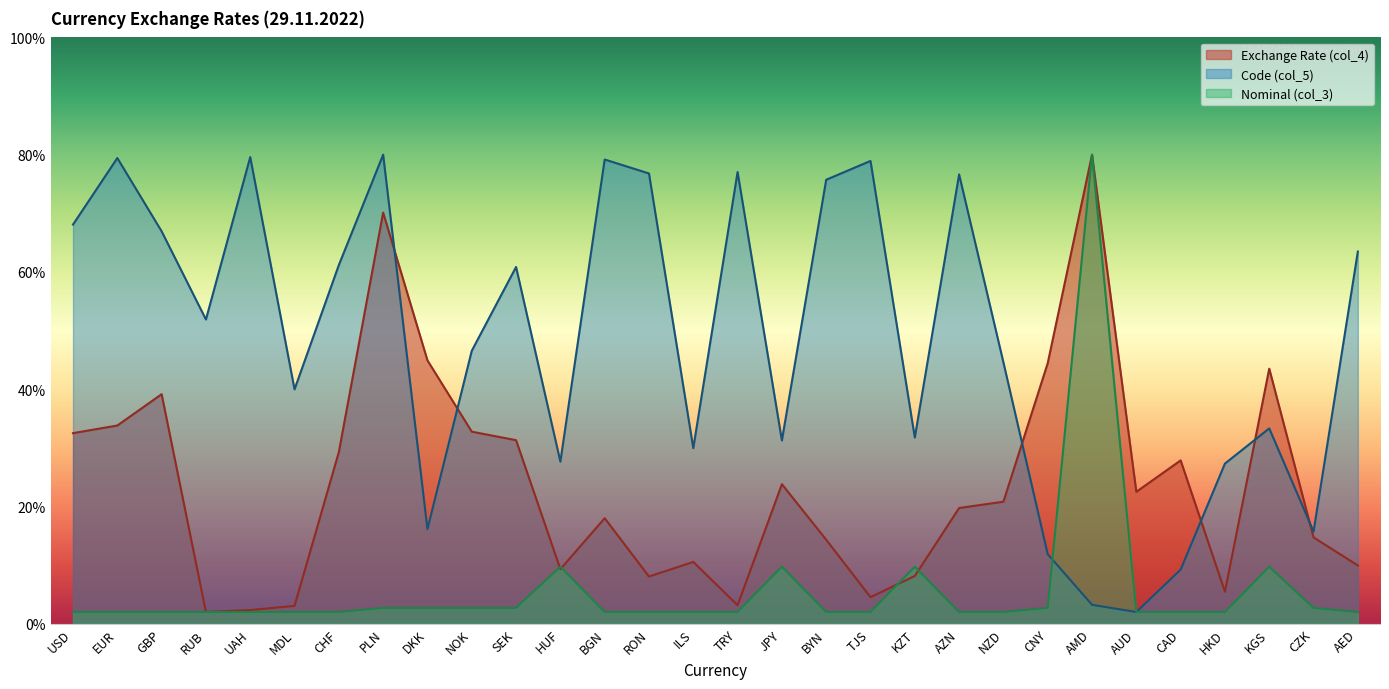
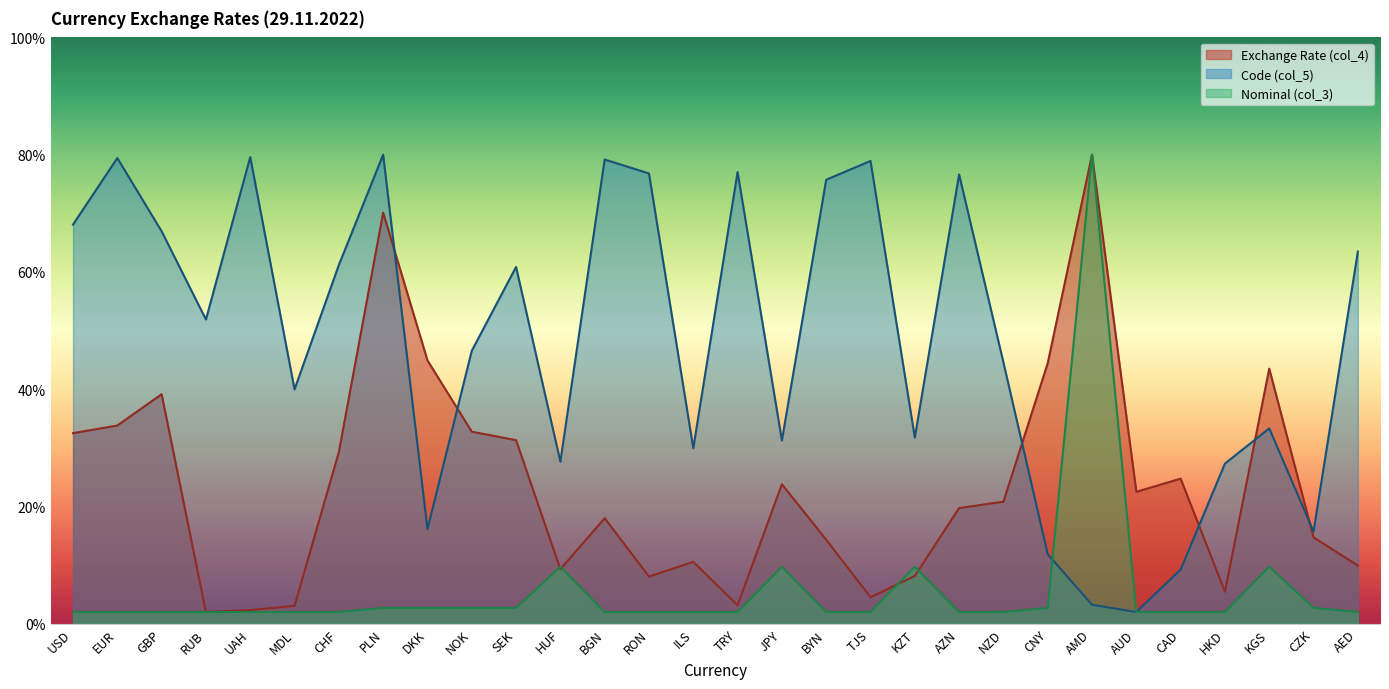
  {
    "Exchange Rate (col_4)": {
      "USD": "33%",
      "EUR": "34%",
      "GBP": "39%",
      "MDL": "3%",
      "CHF": "29%",
      "PLN": "70%",
      "DKK": "45%",
      "NOK": "33%",
      "SEK": "31%",
      "BGN": "18%",
      "RON": "8%",
      "ILS": "11%",
      "TRY": "3%",
      "JPY": "24%",
      "BYN": "14%",
      "TJS": "5%",
      "KZT": "8%",
      "AZN": "20%",
      "NZD": "21%",
      "CNY": "44%",
      "AUD": "23%",
-     "CAD": "28%",
+     "CAD": "25%",
      "HKD": "5%",
      "KGS": "44%",
      "CZK": "15%",
      "AED": "10%"
    },
    "Code (col_5)": {
      "USD": "68%",
      "EUR": "79%",
      "GBP": "67%",
      "RUB": "52%",
      "UAH": "80%",
      "MDL": "40%",
      "CHF": "61%",
      "PLN": "80%",
      "DKK": "16%",
      "NOK": "47%",
      "SEK": "61%",
      "HUF": "28%",
      "BGN": "79%",
      "RON": "77%",
      "ILS": "30%",
      "TRY": "77%",
      "JPY": "31%",
      "BYN": "76%",
      "TJS": "79%",
      "KZT": "32%",
      "AZN": "77%",
      "NZD": "45%",
      "CNY": "12%",
      "AMD": "3%",
      "CAD": "9%",
      "HKD": "27%",
      "KGS": "33%",
      "CZK": "16%",
      "AED": "63%"
    },
    "Nominal (col_3)": {
      "USD": "2%",
      "EUR": "2%",
      "GBP": "2%",
      "MDL": "2%",
      "CHF": "2%",
      "PLN": "3%",
      "DKK": "3%",
      "NOK": "3%",
      "SEK": "3%",
      "BGN": "2%",
      "RON": "2%",
      "ILS": "2%",
      "TRY": "2%",
      "JPY": "10%",
      "BYN": "2%",
      "TJS": "2%",
      "KZT": "10%",
      "AZN": "2%",
      "NZD": "2%",
      "CNY": "3%",
      "CAD": "2%",
      "HKD": "2%",
      "KGS": "10%",
      "CZK": "3%",
      "AED": "2%"
    }
  }
